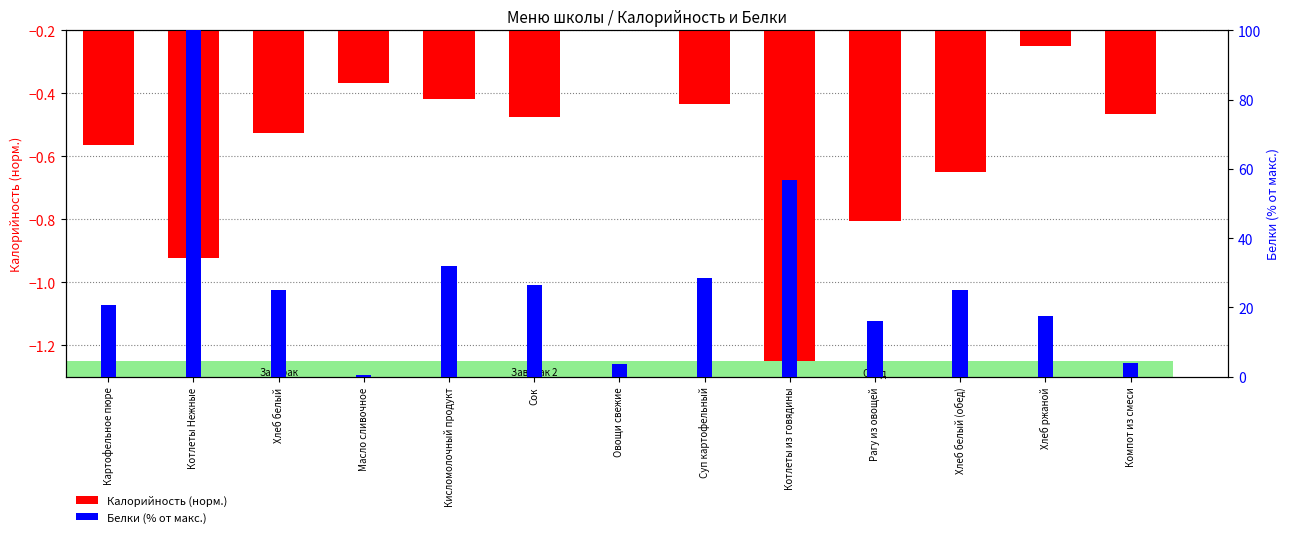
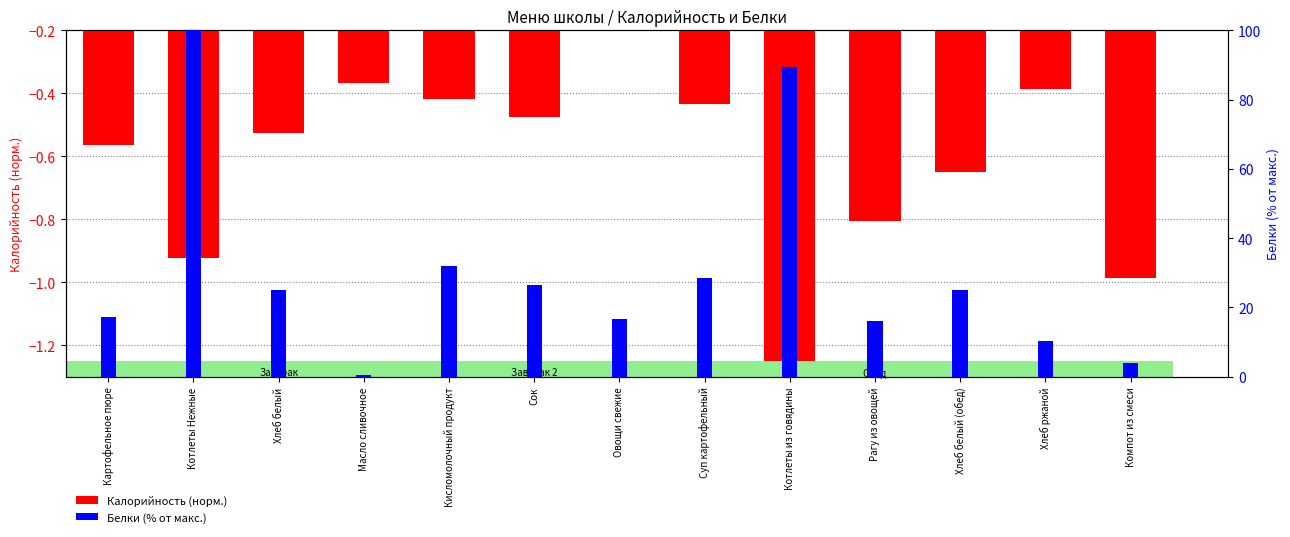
  {
    "Калорийность (норм.)": {
      "Картофельное пюре": -0.56,
      "Котлеты Нежные": -0.92,
      "Хлеб белый": -0.53,
      "Масло сливочное": -0.37,
      "Кисломолочный продукт": -0.42,
      "Сок": -0.48,
      "Суп картофельный": -0.43,
      "Котлеты из говядины": -1.25,
      "Рагу из овощей": -0.81,
      "Хлеб белый (обед)": -0.65,
-     "Хлеб ржаной": -0.25,
-     "Компот из смеси": -0.47
+     "Хлеб ржаной": -0.39,
+     "Компот из смеси": -0.99
    },
    "Белки (% от макс.)": {
-     "Картофельное пюре": 21,
+     "Картофельное пюре": 17,
      "Котлеты Нежные": 100,
      "Хлеб белый": 25,
      "Кисломолочный продукт": 32,
-     "Овощи свежие": 4,
+     "Овощи свежие": 17,
      "Суп картофельный": 28,
-     "Котлеты из говядины": 57,
+     "Котлеты из говядины": 89,
      "Рагу из овощей": 16,
      "Хлеб белый (обед)": 25,
-     "Хлеб ржаной": 17,
+     "Хлеб ржаной": 10,
      "Компот из смеси": 4
    }
  }
